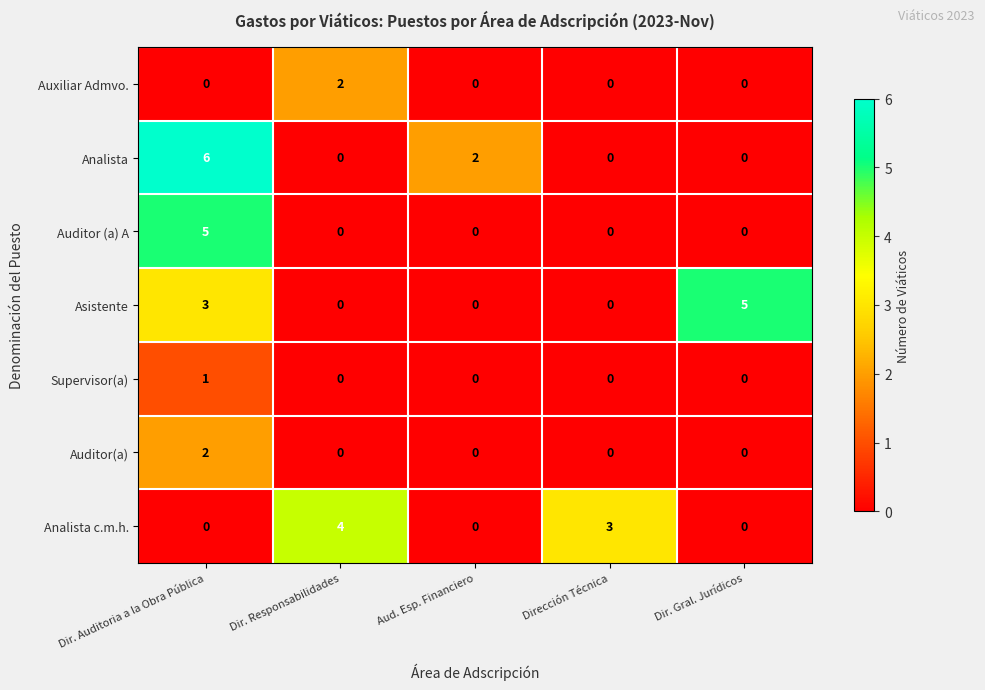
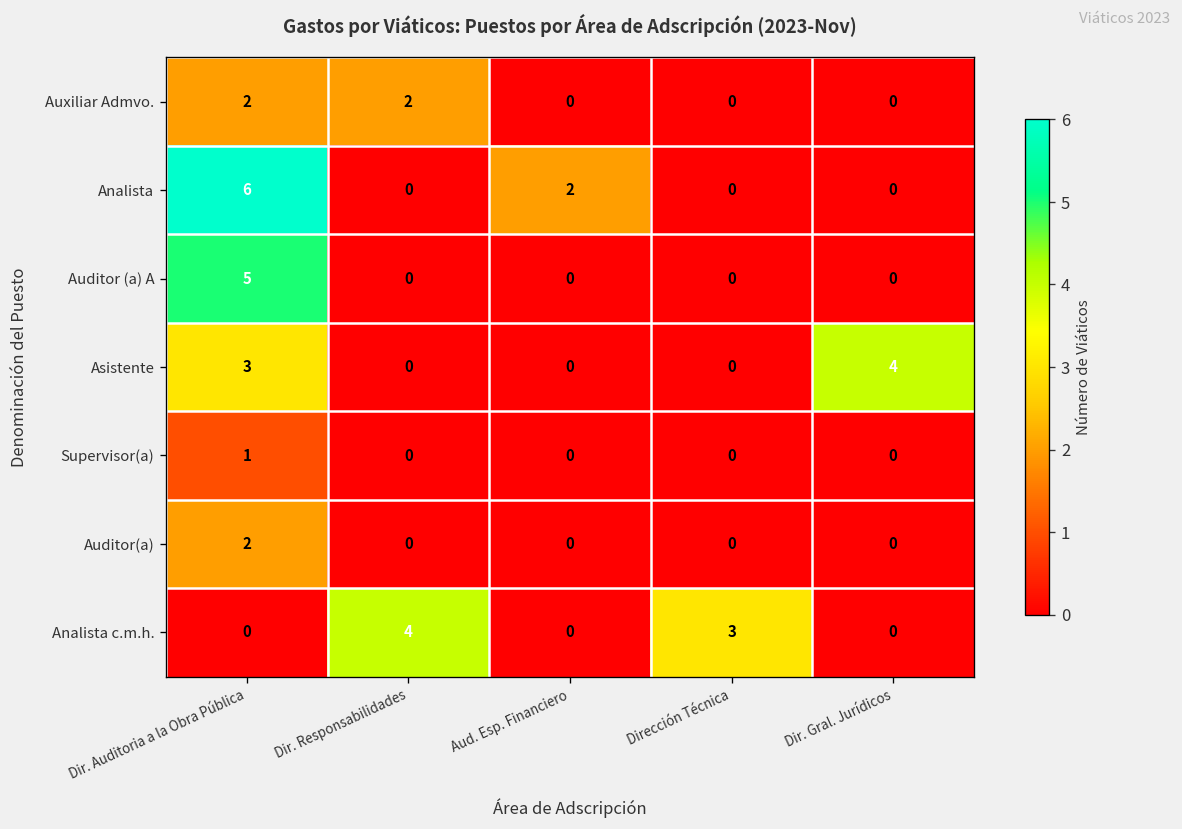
  {
    "Auxiliar Admvo.": {
-     "Dir. Auditoria a la Obra Pública": 0,
+     "Dir. Auditoria a la Obra Pública": 2,
      "Dir. Responsabilidades": 2,
      "Aud. Esp. Financiero": 0,
      "Dirección Técnica": 0,
      "Dir. Gral. Jurídicos": 0
    },
    "Analista": {
      "Dir. Auditoria a la Obra Pública": 6,
      "Dir. Responsabilidades": 0,
      "Aud. Esp. Financiero": 2,
      "Dirección Técnica": 0,
      "Dir. Gral. Jurídicos": 0
    },
    "Auditor (a) A": {
      "Dir. Auditoria a la Obra Pública": 5,
      "Dir. Responsabilidades": 0,
      "Aud. Esp. Financiero": 0,
      "Dirección Técnica": 0,
      "Dir. Gral. Jurídicos": 0
    },
    "Asistente": {
      "Dir. Auditoria a la Obra Pública": 3,
      "Dir. Responsabilidades": 0,
      "Aud. Esp. Financiero": 0,
      "Dirección Técnica": 0,
-     "Dir. Gral. Jurídicos": 5
+     "Dir. Gral. Jurídicos": 4
    },
    "Supervisor(a)": {
      "Dir. Auditoria a la Obra Pública": 1,
      "Dir. Responsabilidades": 0,
      "Aud. Esp. Financiero": 0,
      "Dirección Técnica": 0,
      "Dir. Gral. Jurídicos": 0
    },
    "Auditor(a)": {
      "Dir. Auditoria a la Obra Pública": 2,
      "Dir. Responsabilidades": 0,
      "Aud. Esp. Financiero": 0,
      "Dirección Técnica": 0,
      "Dir. Gral. Jurídicos": 0
    },
    "Analista c.m.h.": {
      "Dir. Auditoria a la Obra Pública": 0,
      "Dir. Responsabilidades": 4,
      "Aud. Esp. Financiero": 0,
      "Dirección Técnica": 3,
      "Dir. Gral. Jurídicos": 0
    }
  }
